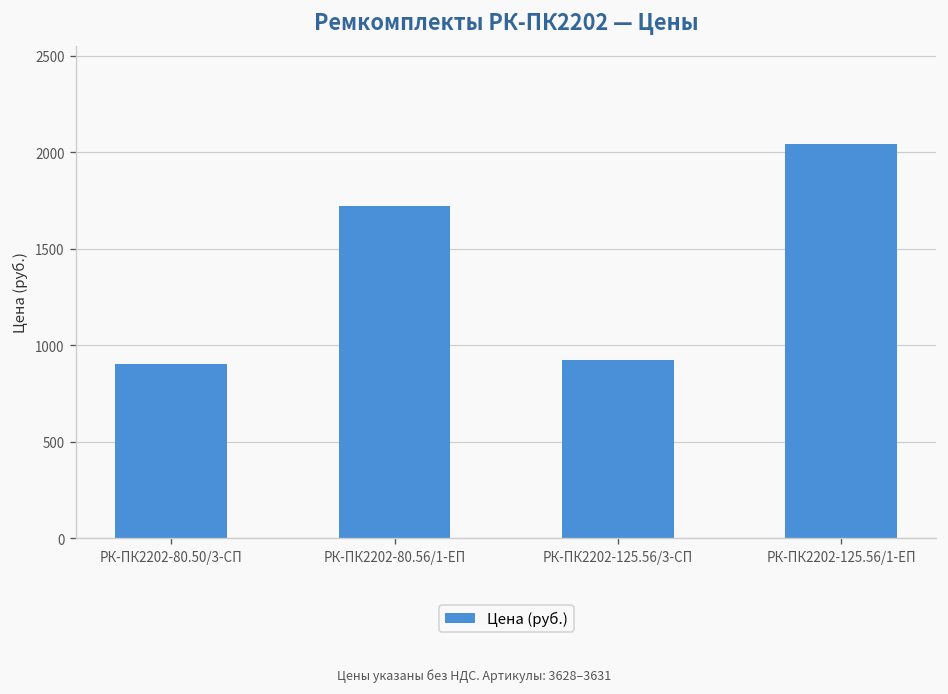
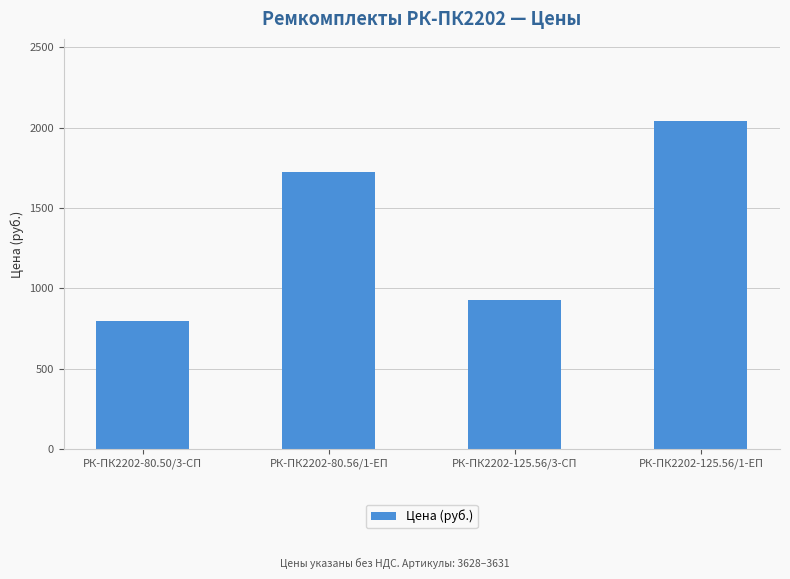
  {
-   "РК-ПК2202-80.50/3-СП": 900,
+   "РК-ПК2202-80.50/3-СП": 800,
    "РК-ПК2202-80.56/1-ЕП": 1720,
    "РК-ПК2202-125.56/3-СП": 930,
    "РК-ПК2202-125.56/1-ЕП": 2040
  }
